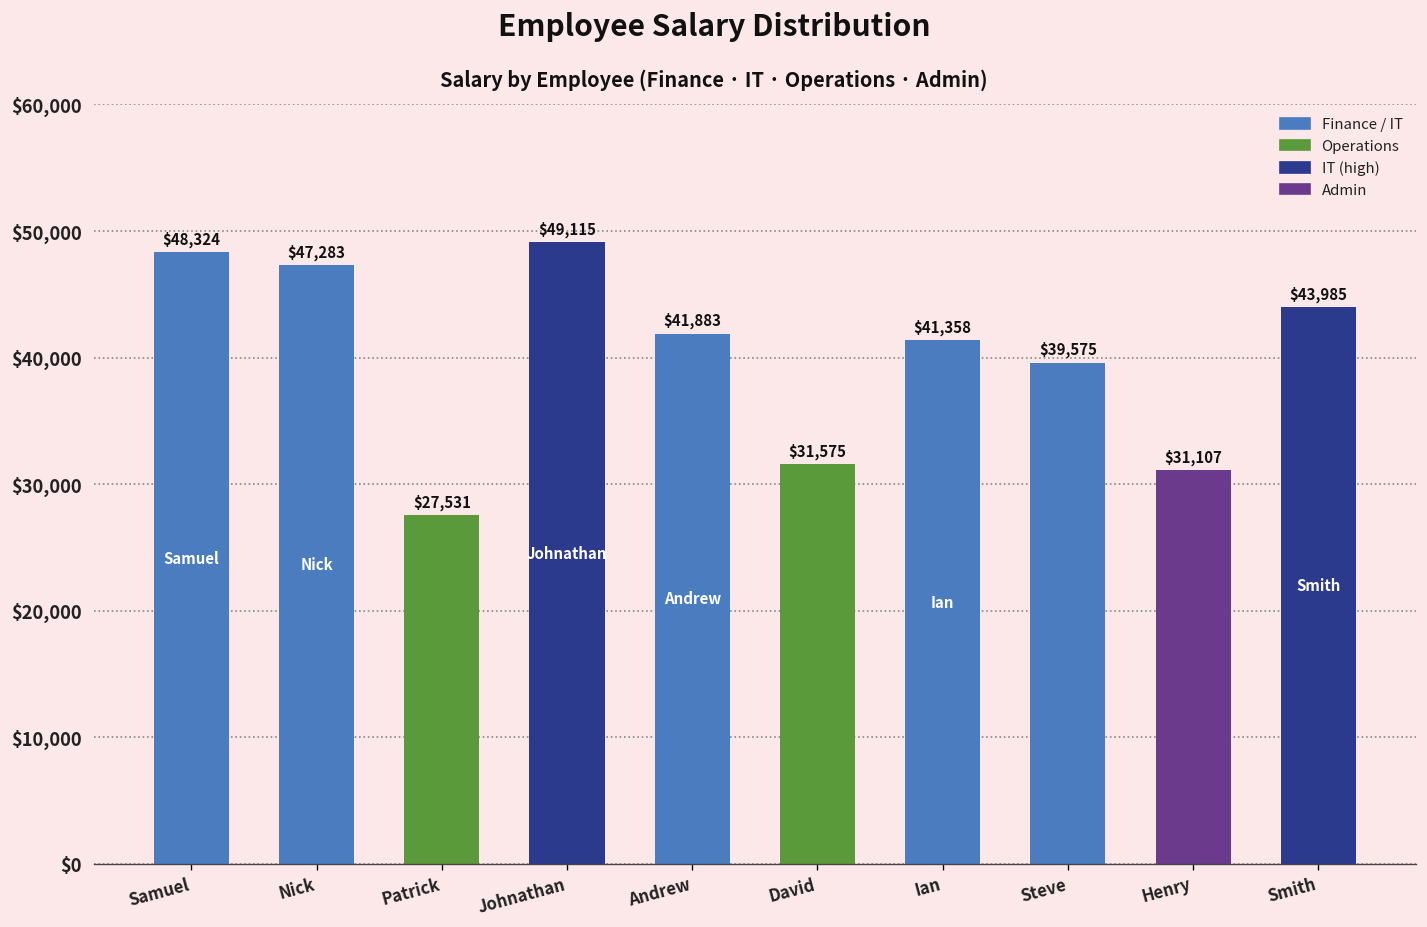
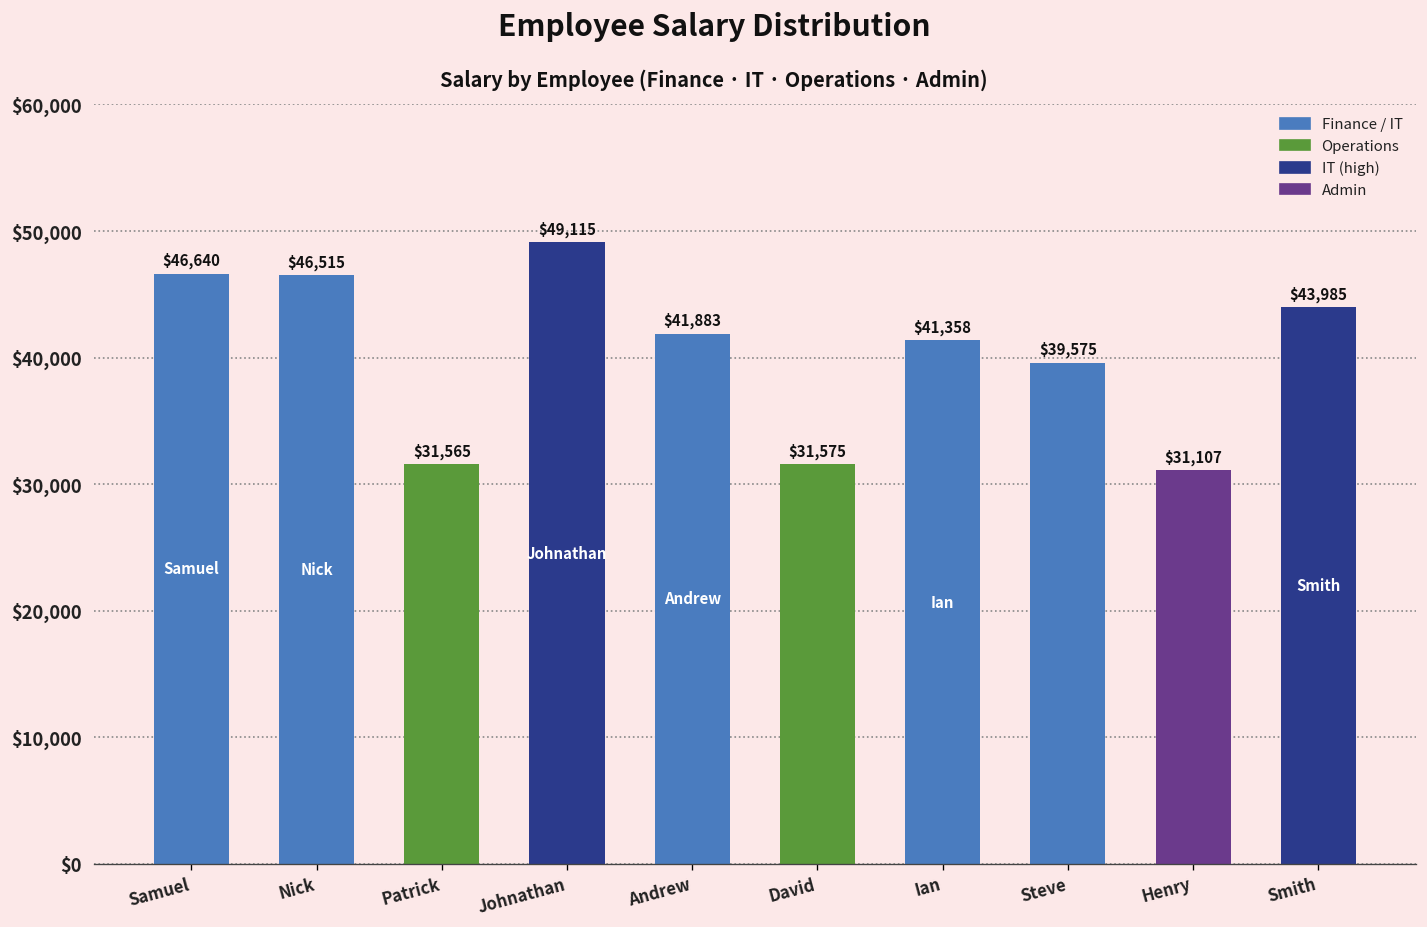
  {
-   "Samuel": "$48,324",
-   "Nick": "$47,283",
-   "Patrick": "$27,531",
+   "Samuel": "$46,640",
+   "Nick": "$46,515",
+   "Patrick": "$31,565",
    "Johnathan": "$49,115",
    "Andrew": "$41,883",
    "David": "$31,575",
    "Ian": "$41,358",
    "Steve": "$39,575",
    "Henry": "$31,107",
    "Smith": "$43,985"
  }
